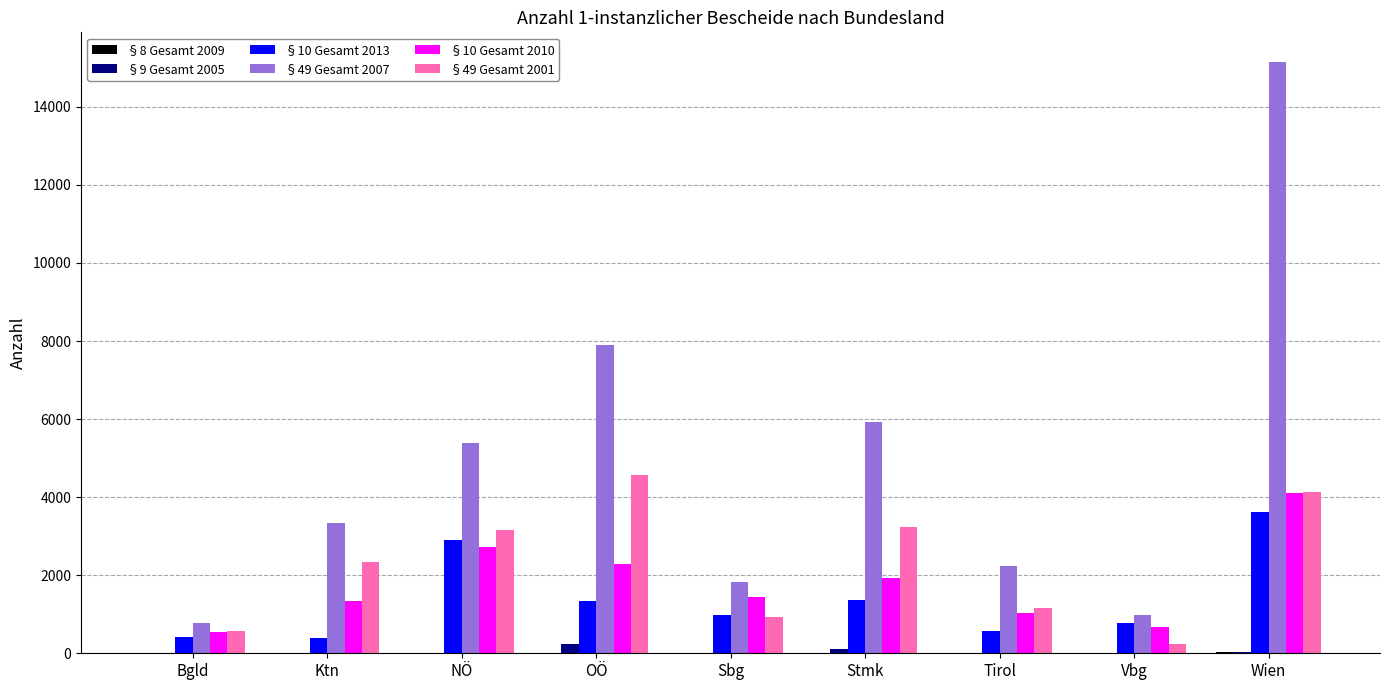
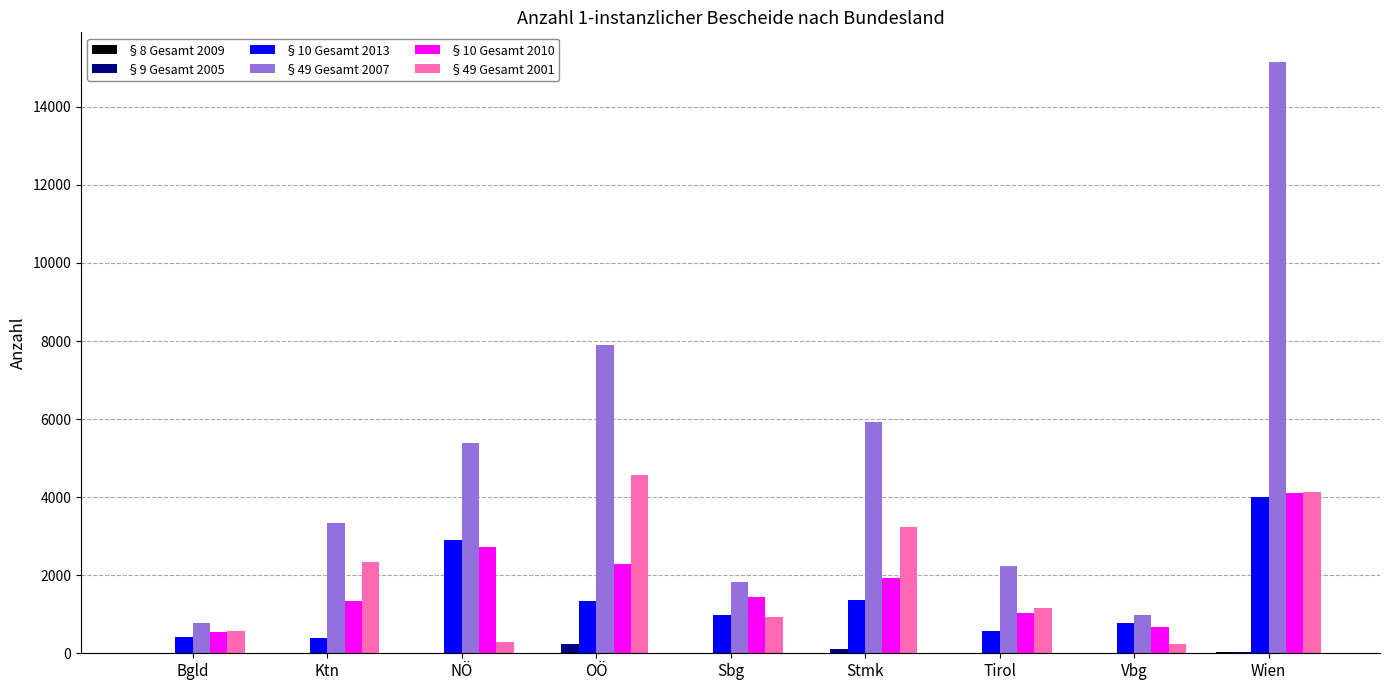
  {
    "§8 Gesamt 2009": {
      "Ktn": 0,
      "Vbg": 0
    },
    "§9 Gesamt 2005": {
      "OÖ": 200,
      "Stmk": 100
    },
    "§10 Gesamt 2013": {
      "Bgld": 400,
      "Ktn": 400,
      "NÖ": 2900,
      "OÖ": 1300,
      "Sbg": 1000,
      "Stmk": 1400,
      "Tirol": 600,
      "Vbg": 800,
-     "Wien": 3600
+     "Wien": 4000
    },
    "§49 Gesamt 2007": {
      "Bgld": 800,
      "Ktn": 3300,
      "NÖ": 5400,
      "OÖ": 7900,
      "Sbg": 1800,
      "Stmk": 5900,
      "Tirol": 2200,
      "Vbg": 1000,
      "Wien": 15200
    },
    "§10 Gesamt 2010": {
      "Bgld": 600,
      "Ktn": 1300,
      "NÖ": 2700,
      "OÖ": 2300,
      "Sbg": 1400,
      "Stmk": 1900,
      "Tirol": 1000,
      "Vbg": 700,
      "Wien": 4100
    },
    "§49 Gesamt 2001": {
      "Bgld": 600,
      "Ktn": 2300,
-     "NÖ": 3100,
+     "NÖ": 300,
      "OÖ": 4600,
      "Sbg": 900,
      "Stmk": 3200,
      "Tirol": 1200,
      "Vbg": 200,
      "Wien": 4100
    }
  }
